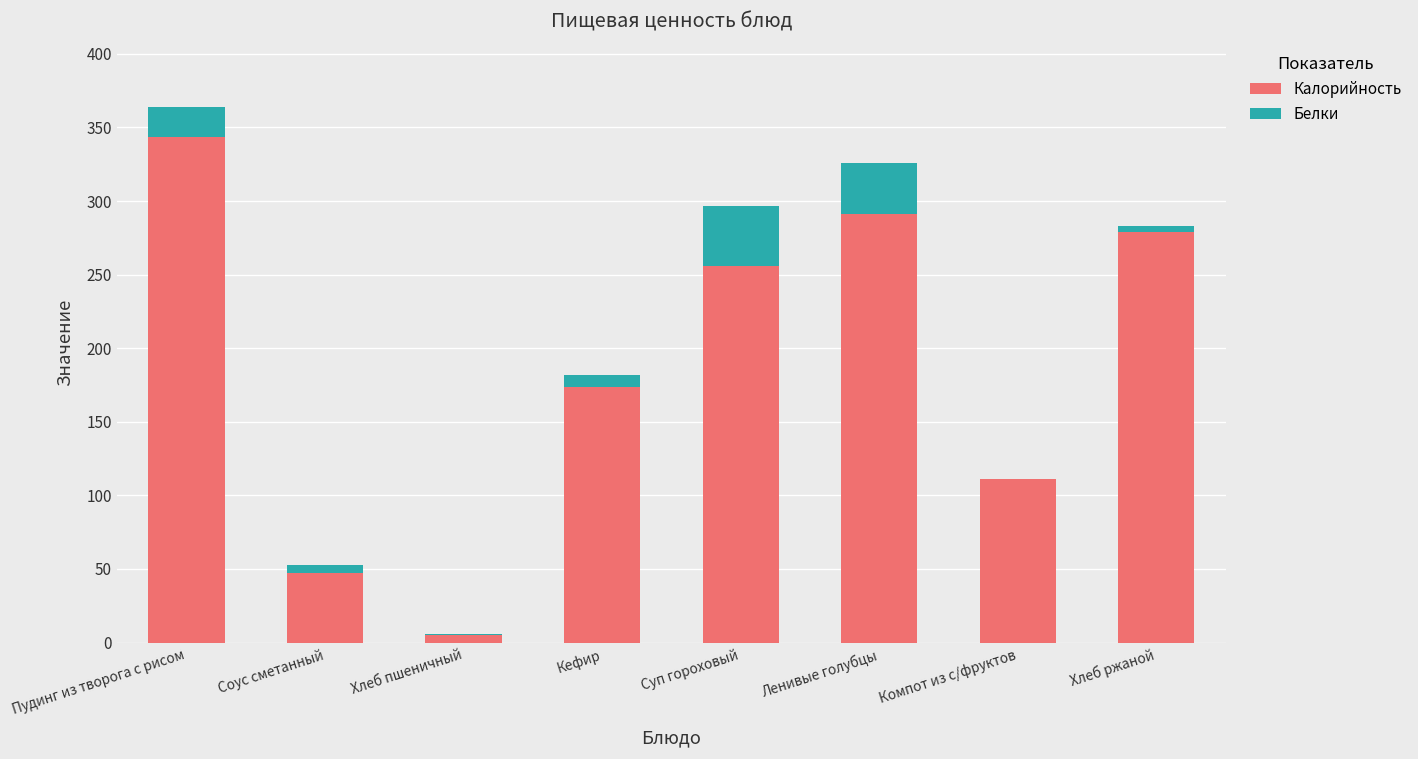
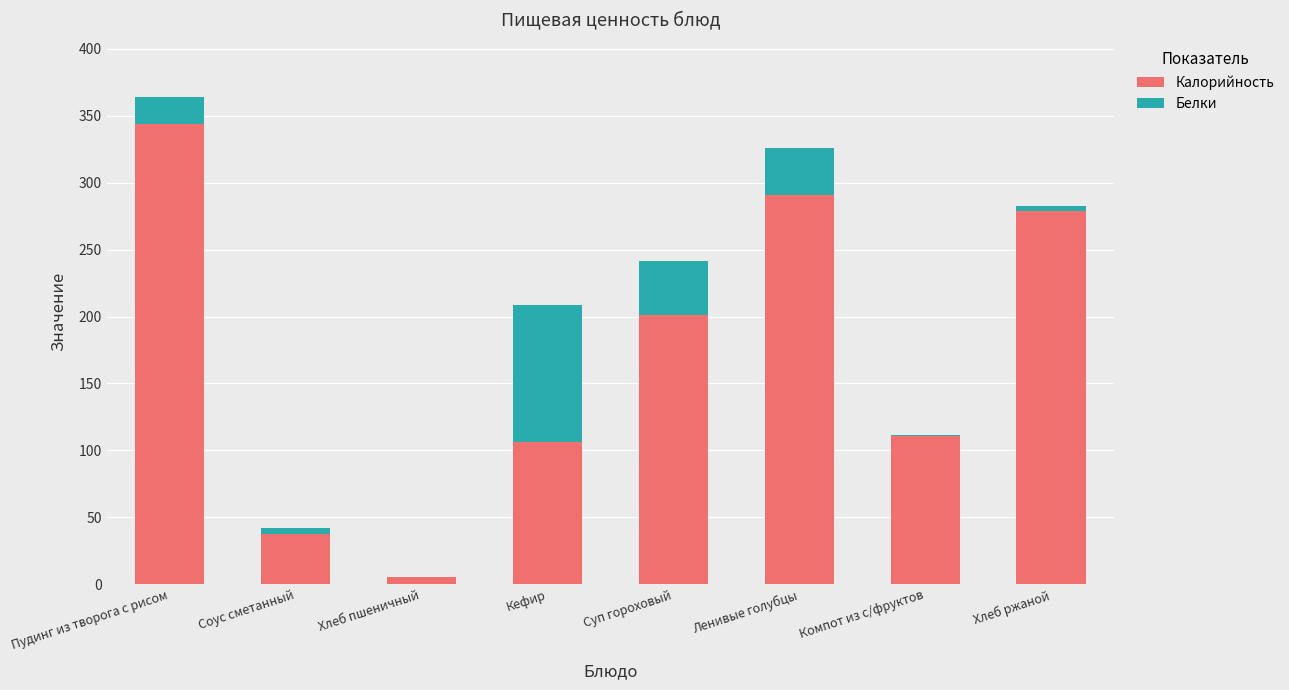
  {
    "Калорийность": {
      "Пудинг из творога с рисом": 344,
-     "Соус сметанный": 47,
+     "Соус сметанный": 37,
      "Хлеб пшеничный": 5,
-     "Кефир": 173,
-     "Суп гороховый": 256,
+     "Кефир": 107,
+     "Суп гороховый": 201,
      "Ленивые голубцы": 291,
      "Компот из с/фруктов": 111,
      "Хлеб ржаной": 279
    },
    "Белки": {
      "Пудинг из творога с рисом": 20,
      "Соус сметанный": 5,
-     "Кефир": 9,
+     "Кефир": 102,
      "Суп гороховый": 41,
      "Ленивые голубцы": 35,
      "Хлеб ржаной": 4
    }
  }
